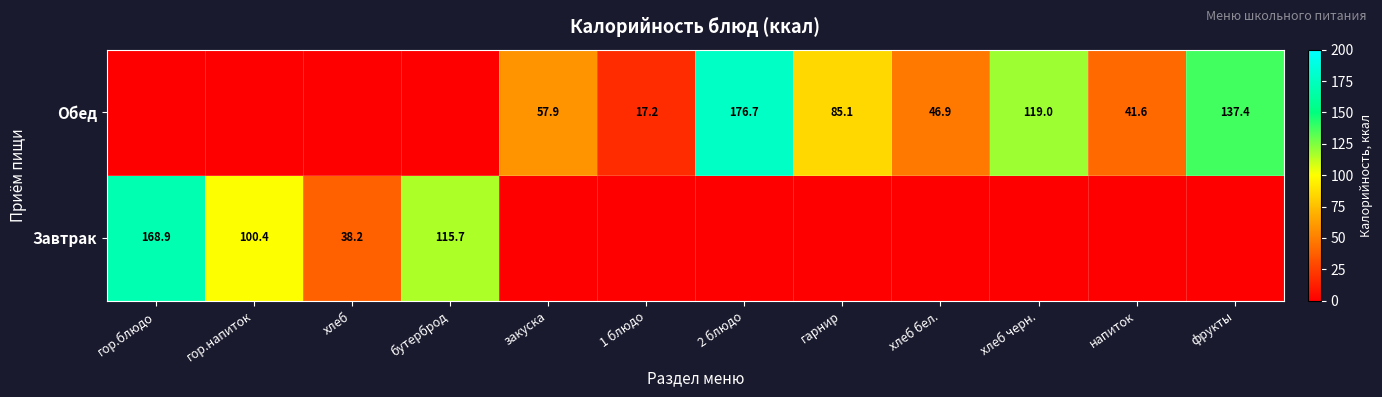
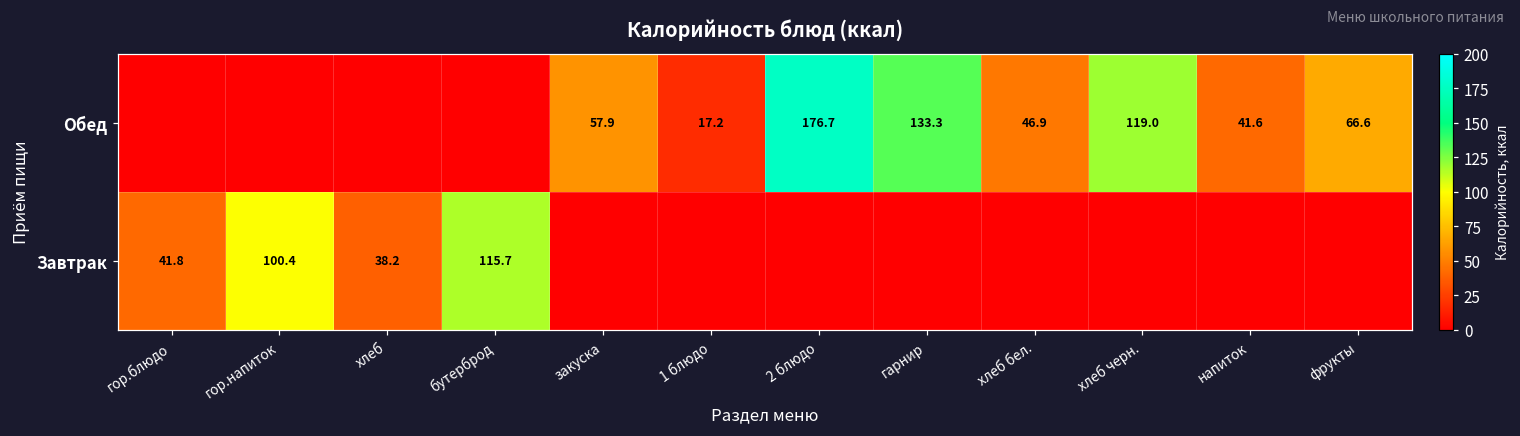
  {
    "Обед": {
      "закуска": 57.9,
      "1 блюдо": 17.2,
      "2 блюдо": 176.7,
-     "гарнир": 85.1,
+     "гарнир": 133.3,
      "хлеб бел.": 46.9,
      "хлеб черн.": 119.0,
      "напиток": 41.6,
-     "фрукты": 137.4
+     "фрукты": 66.6
    },
    "Завтрак": {
-     "гор.блюдо": 168.9,
+     "гор.блюдо": 41.8,
      "гор.напиток": 100.4,
      "хлеб": 38.2,
      "бутерброд": 115.7
    }
  }
